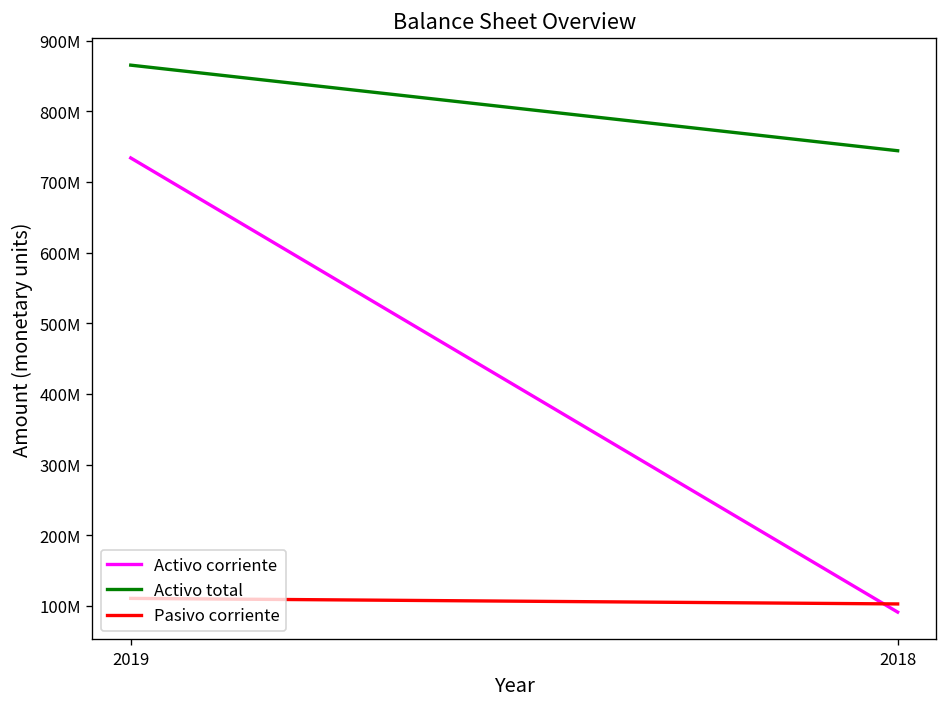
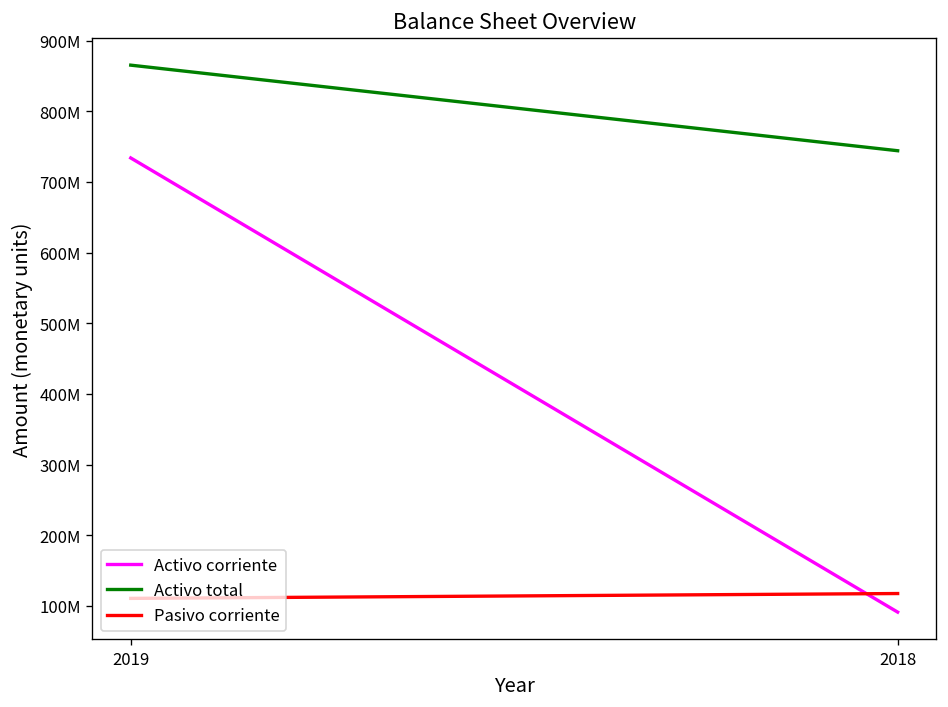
  {
    "Activo corriente": {
      "2019": 730000000,
      "2018": 90000000
    },
    "Activo total": {
      "2019": 870000000,
      "2018": 740000000
    },
    "Pasivo corriente": {
-     "2018": 100000000
+     "2018": 120000000
    }
  }
